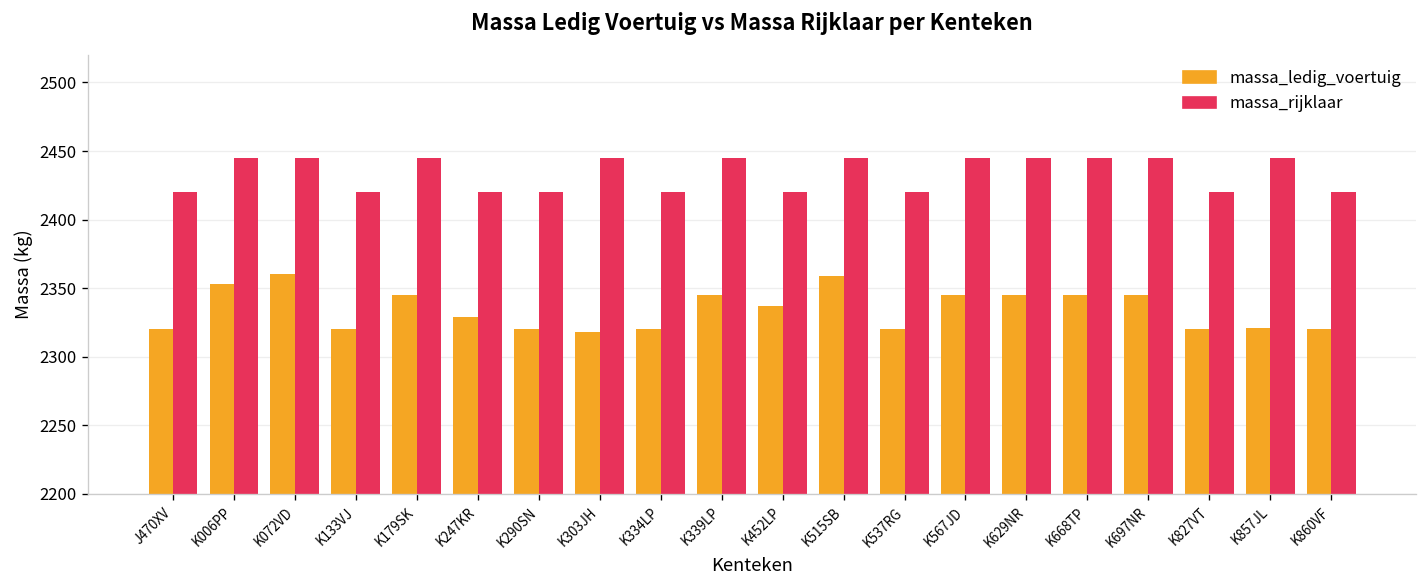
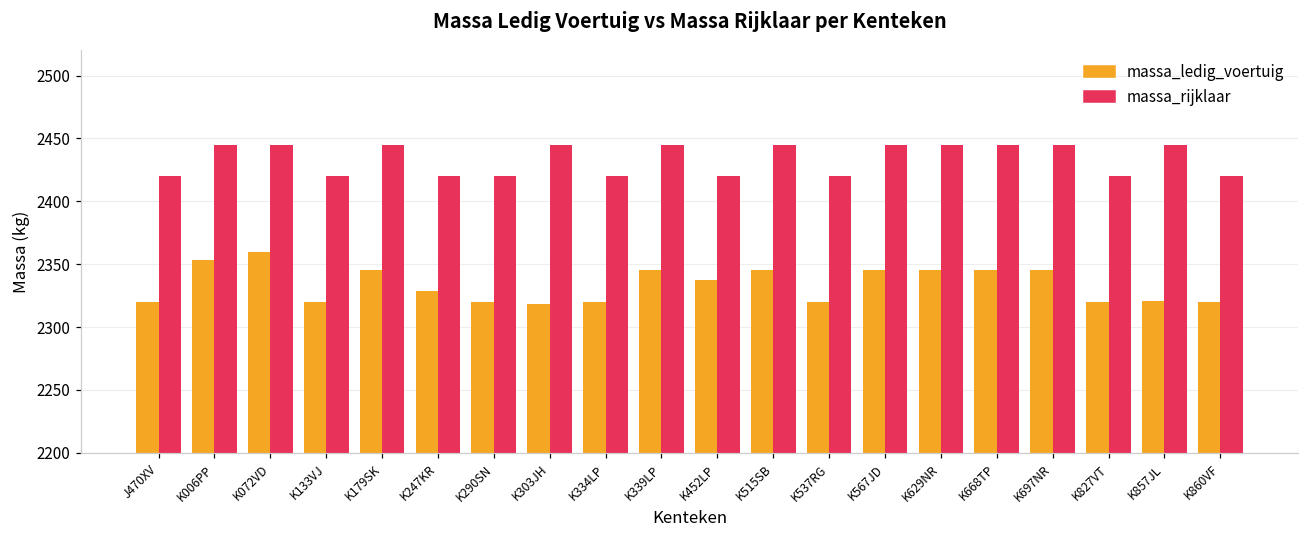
  {
    "massa_ledig_voertuig": {
      "J470XV": 2320,
      "K006PP": 2353,
      "K072VD": 2360,
      "K133VJ": 2320,
      "K179SK": 2345,
      "K247KR": 2329,
      "K290SN": 2320,
      "K303JH": 2318,
      "K334LP": 2320,
      "K339LP": 2345,
      "K452LP": 2337,
-     "K515SB": 2359,
+     "K515SB": 2345,
      "K537RG": 2320,
      "K567JD": 2345,
      "K629NR": 2345,
      "K668TP": 2345,
      "K697NR": 2345,
      "K827VT": 2320,
      "K857JL": 2321,
      "K860VF": 2320
    },
    "massa_rijklaar": {
      "J470XV": 2420,
      "K006PP": 2445,
      "K072VD": 2445,
      "K133VJ": 2420,
      "K179SK": 2445,
      "K247KR": 2420,
      "K290SN": 2420,
      "K303JH": 2445,
      "K334LP": 2420,
      "K339LP": 2445,
      "K452LP": 2420,
      "K515SB": 2445,
      "K537RG": 2420,
      "K567JD": 2445,
      "K629NR": 2445,
      "K668TP": 2445,
      "K697NR": 2445,
      "K827VT": 2420,
      "K857JL": 2445,
      "K860VF": 2420
    }
  }
